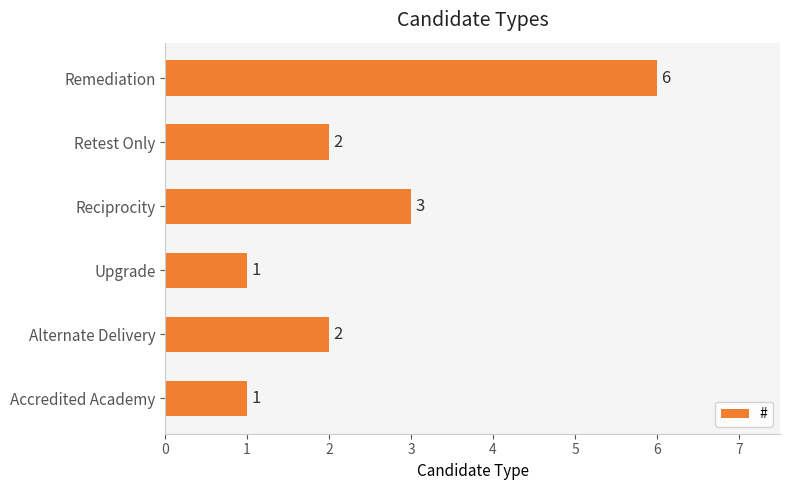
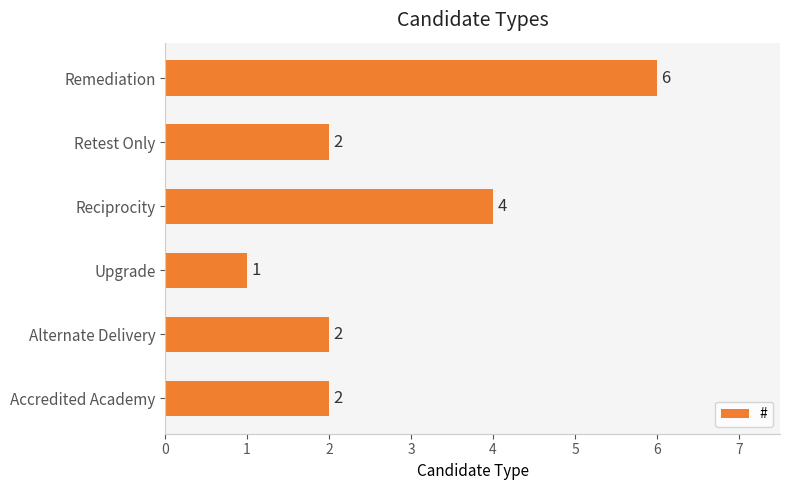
  {
    "Remediation": 6,
    "Retest Only": 2,
-   "Reciprocity": 3,
+   "Reciprocity": 4,
    "Upgrade": 1,
    "Alternate Delivery": 2,
-   "Accredited Academy": 1
+   "Accredited Academy": 2
  }
